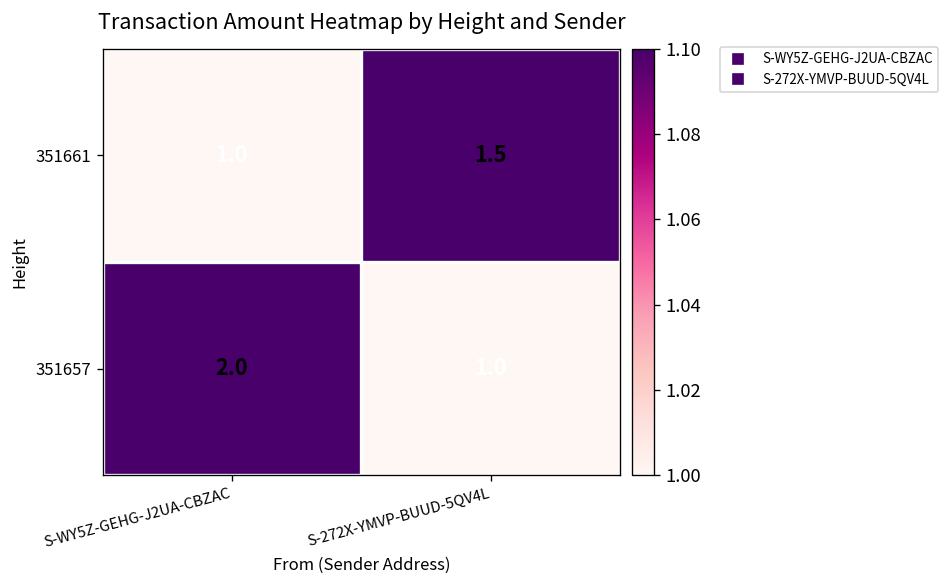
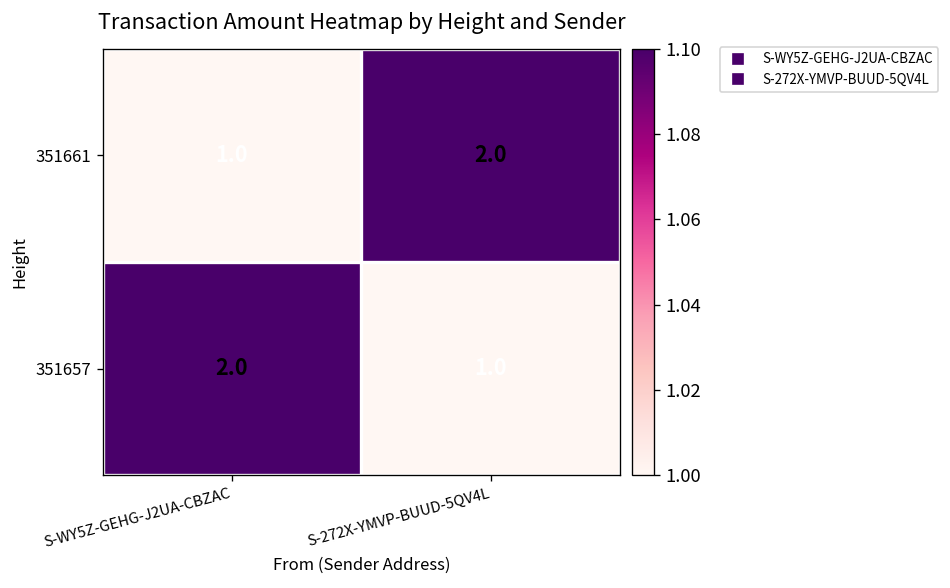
  {
    "351661": {
-     "S-272X-YMVP-BUUD-5QV4L": 1.5
+     "S-272X-YMVP-BUUD-5QV4L": 2.0
    },
    "351657": {
      "S-WY5Z-GEHG-J2UA-CBZAC": 2.0
    }
  }
